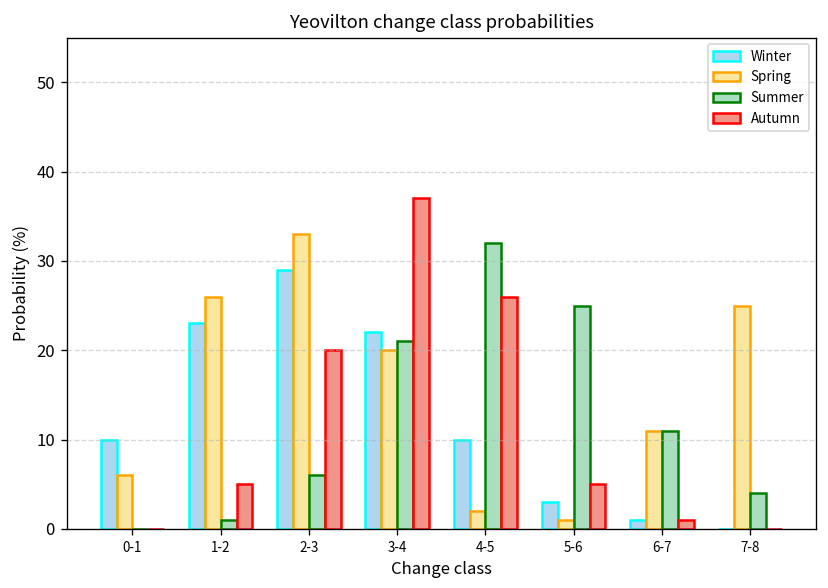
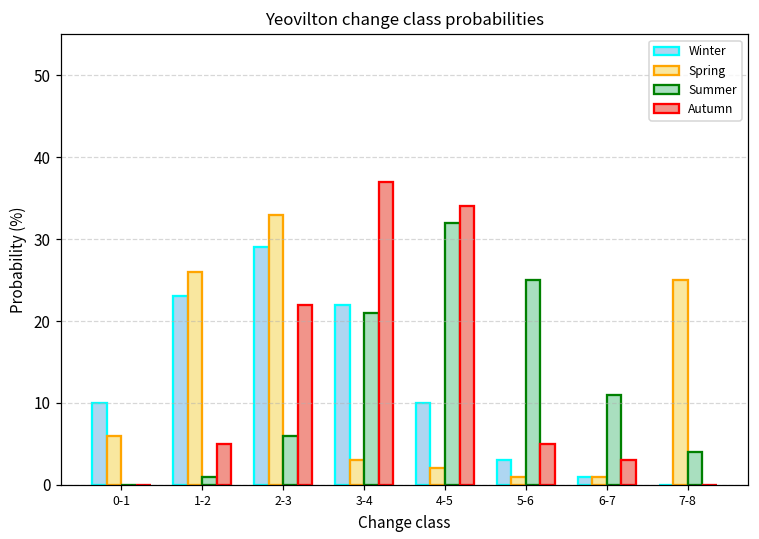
  {
    "Spring": {
      "0-1": 6,
      "1-2": 26,
      "2-3": 33,
-     "3-4": 20,
+     "3-4": 3,
      "4-5": 2,
      "5-6": 1,
-     "6-7": 11,
+     "6-7": 1,
      "7-8": 25
    },
    "Autumn": {
      "0-1": 0,
      "1-2": 5,
-     "2-3": 20,
+     "2-3": 22,
      "3-4": 37,
-     "4-5": 26,
+     "4-5": 34,
      "5-6": 5,
-     "6-7": 1,
+     "6-7": 3,
      "7-8": 0
    }
  }
